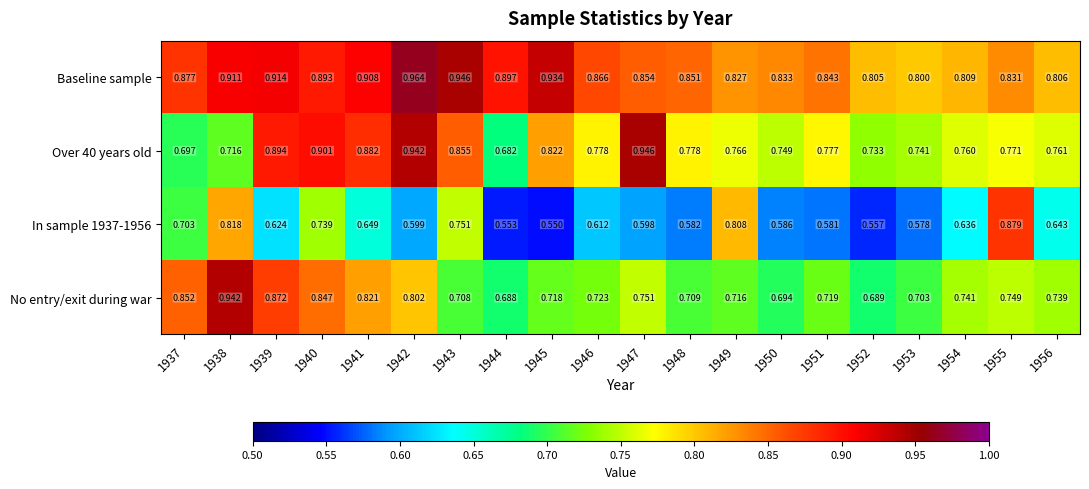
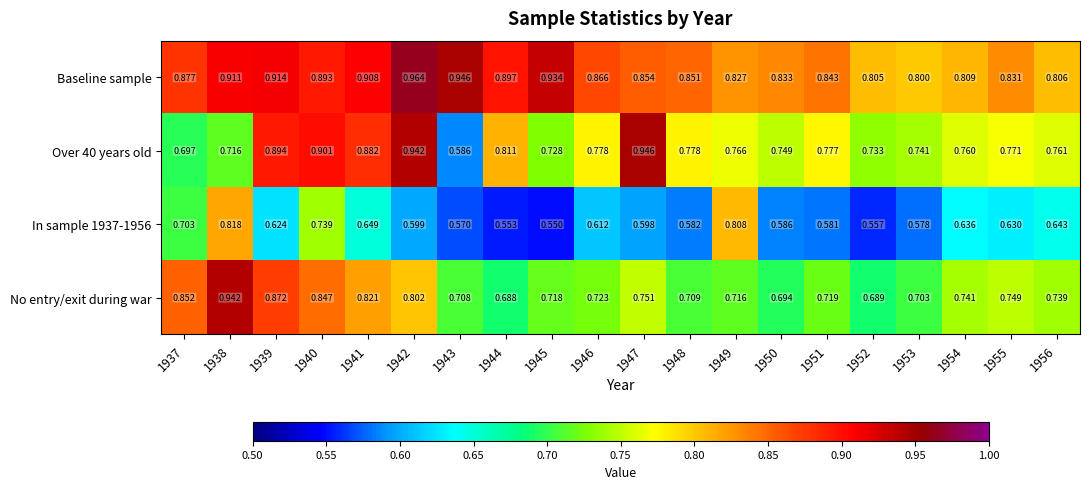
  {
    "Over 40 years old": {
-     "1943": 0.855,
-     "1944": 0.682,
-     "1945": 0.822
+     "1943": 0.586,
+     "1944": 0.811,
+     "1945": 0.728
    },
    "In sample 1937-1956": {
-     "1943": 0.751,
-     "1955": 0.879
+     "1943": 0.570,
+     "1955": 0.630
    }
  }
